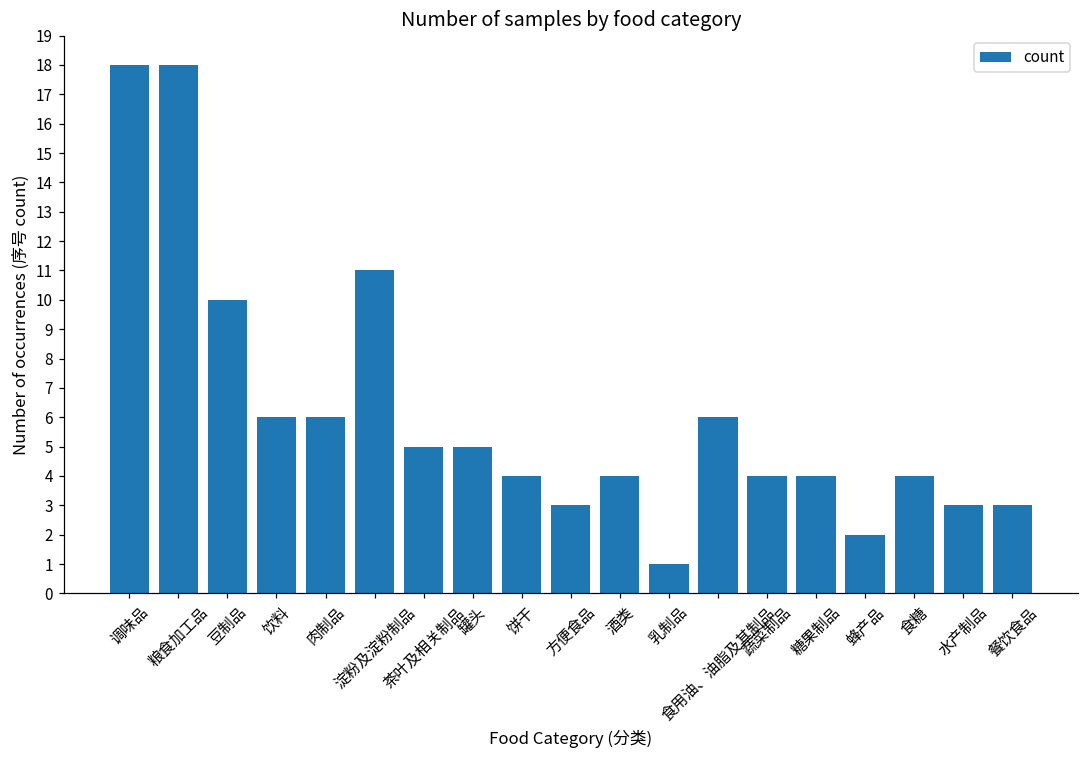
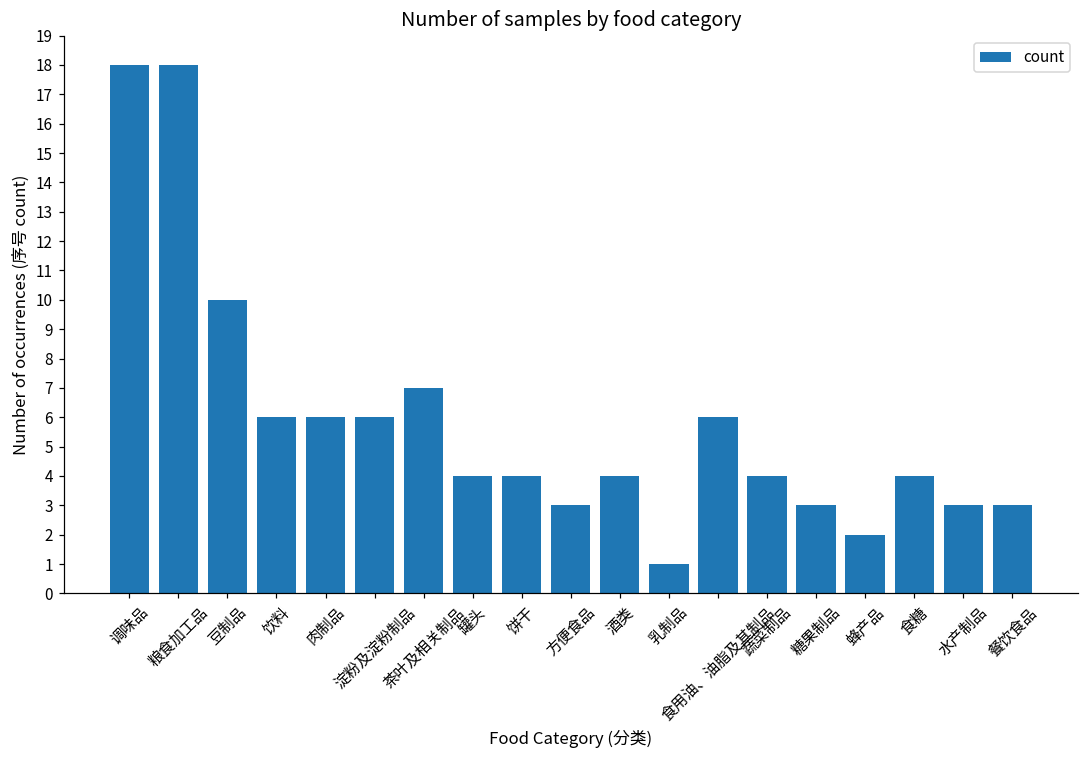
  {
    "调味品": 18,
    "粮食加工品": 18,
    "豆制品": 10,
    "饮料": 6,
    "肉制品": 6,
-   "淀粉及淀粉制品": 11,
-   "茶叶及相关制品": 5,
-   "罐头": 5,
+   "淀粉及淀粉制品": 6,
+   "茶叶及相关制品": 7,
+   "罐头": 4,
    "饼干": 4,
    "方便食品": 3,
    "酒类": 4,
    "乳制品": 1,
    "食用油、油脂及其制品": 6,
    "蔬菜制品": 4,
-   "糖果制品": 4,
+   "糖果制品": 3,
    "蜂产品": 2,
    "食糖": 4,
    "水产制品": 3,
    "餐饮食品": 3
  }
